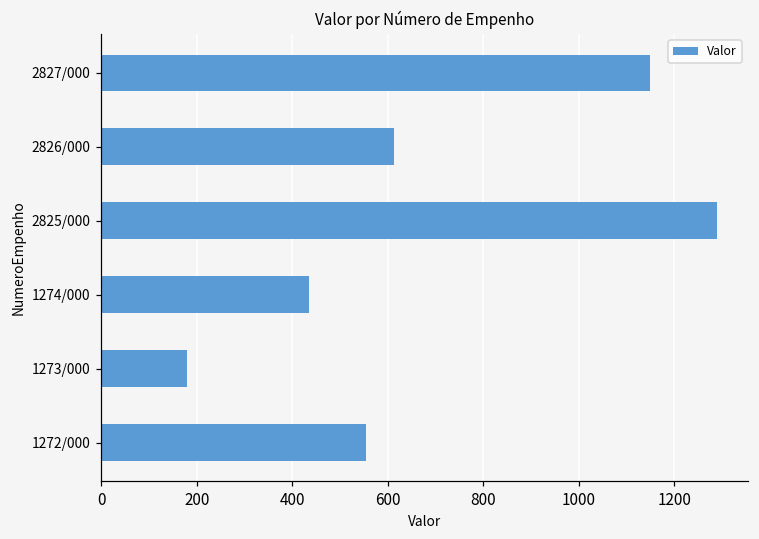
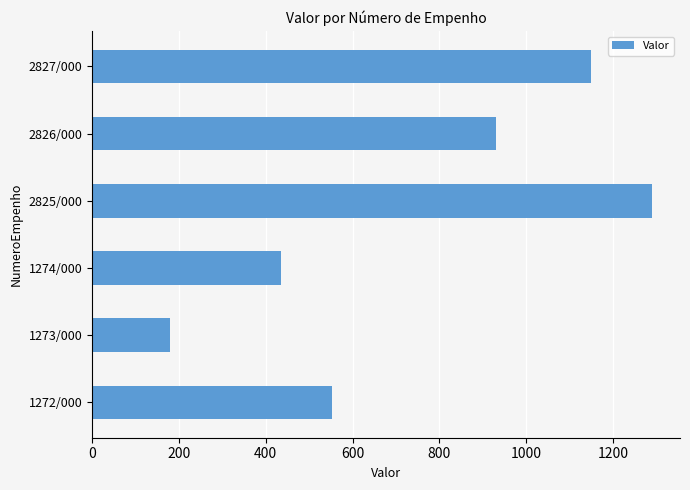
  {
    "2827/000": 1150,
-   "2826/000": 610,
+   "2826/000": 930,
    "2825/000": 1290,
    "1274/000": 440,
    "1273/000": 180,
    "1272/000": 550
  }
